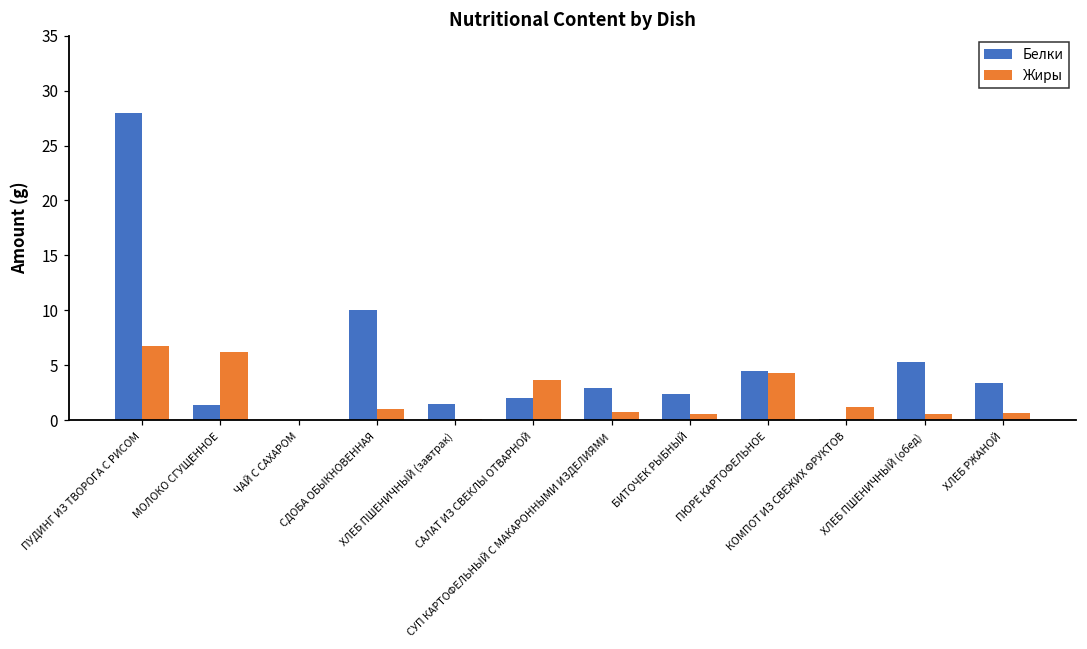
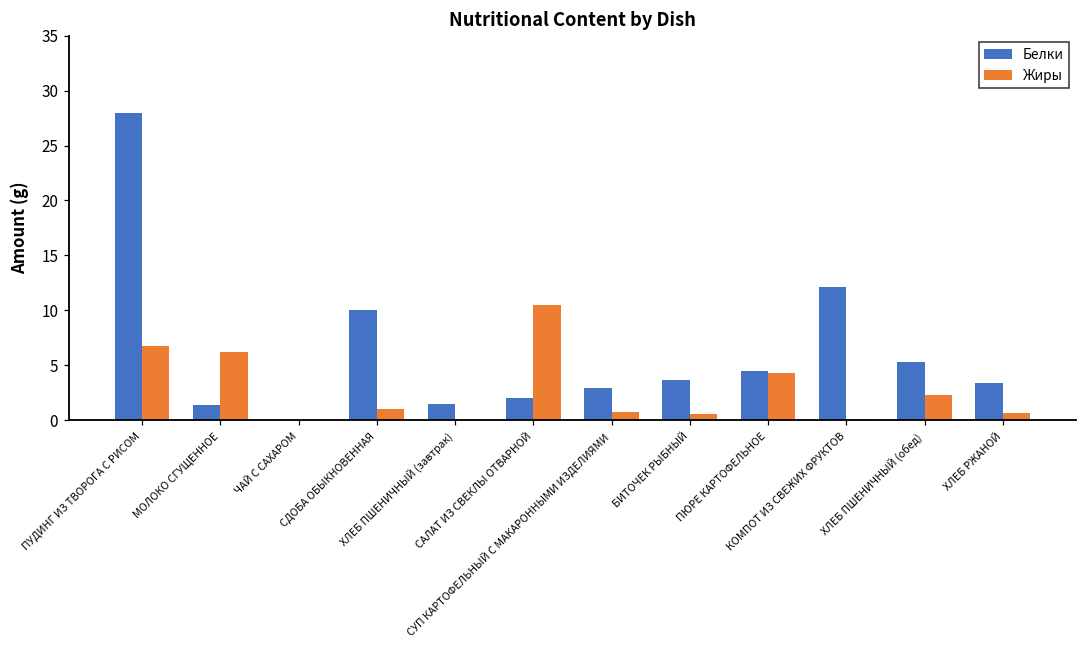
  {
    "Белки": {
      "ПУДИНГ ИЗ ТВОРОГА С РИСОМ": 28,
      "МОЛОКО СГУЩЕННОЕ": 1,
      "ЧАЙ С САХАРОМ": 0,
      "СДОБА ОБЫКНОВЕННАЯ": 10,
      "ХЛЕБ ПШЕНИЧНЫЙ (завтрак)": 2,
      "САЛАТ ИЗ СВЕКЛЫ ОТВАРНОЙ": 2,
      "СУП КАРТОФЕЛЬНЫЙ С МАКАРОННЫМИ ИЗДЕЛИЯМИ": 3,
-     "БИТОЧЕК РЫБНЫЙ": 2,
+     "БИТОЧЕК РЫБНЫЙ": 4,
      "ПЮРЕ КАРТОФЕЛЬНОЕ": 5,
-     "КОМПОТ ИЗ СВЕЖИХ ФРУКТОВ": 0,
+     "КОМПОТ ИЗ СВЕЖИХ ФРУКТОВ": 12,
      "ХЛЕБ ПШЕНИЧНЫЙ (обед)": 5,
      "ХЛЕБ РЖАНОЙ": 3
    },
    "Жиры": {
      "ПУДИНГ ИЗ ТВОРОГА С РИСОМ": 7,
      "МОЛОКО СГУЩЕННОЕ": 6,
      "ЧАЙ С САХАРОМ": 0,
      "СДОБА ОБЫКНОВЕННАЯ": 1,
-     "САЛАТ ИЗ СВЕКЛЫ ОТВАРНОЙ": 4,
+     "САЛАТ ИЗ СВЕКЛЫ ОТВАРНОЙ": 10,
      "СУП КАРТОФЕЛЬНЫЙ С МАКАРОННЫМИ ИЗДЕЛИЯМИ": 1,
      "БИТОЧЕК РЫБНЫЙ": 1,
      "ПЮРЕ КАРТОФЕЛЬНОЕ": 4,
-     "КОМПОТ ИЗ СВЕЖИХ ФРУКТОВ": 1,
-     "ХЛЕБ ПШЕНИЧНЫЙ (обед)": 1,
+     "КОМПОТ ИЗ СВЕЖИХ ФРУКТОВ": 0,
+     "ХЛЕБ ПШЕНИЧНЫЙ (обед)": 2,
      "ХЛЕБ РЖАНОЙ": 1
    }
  }
